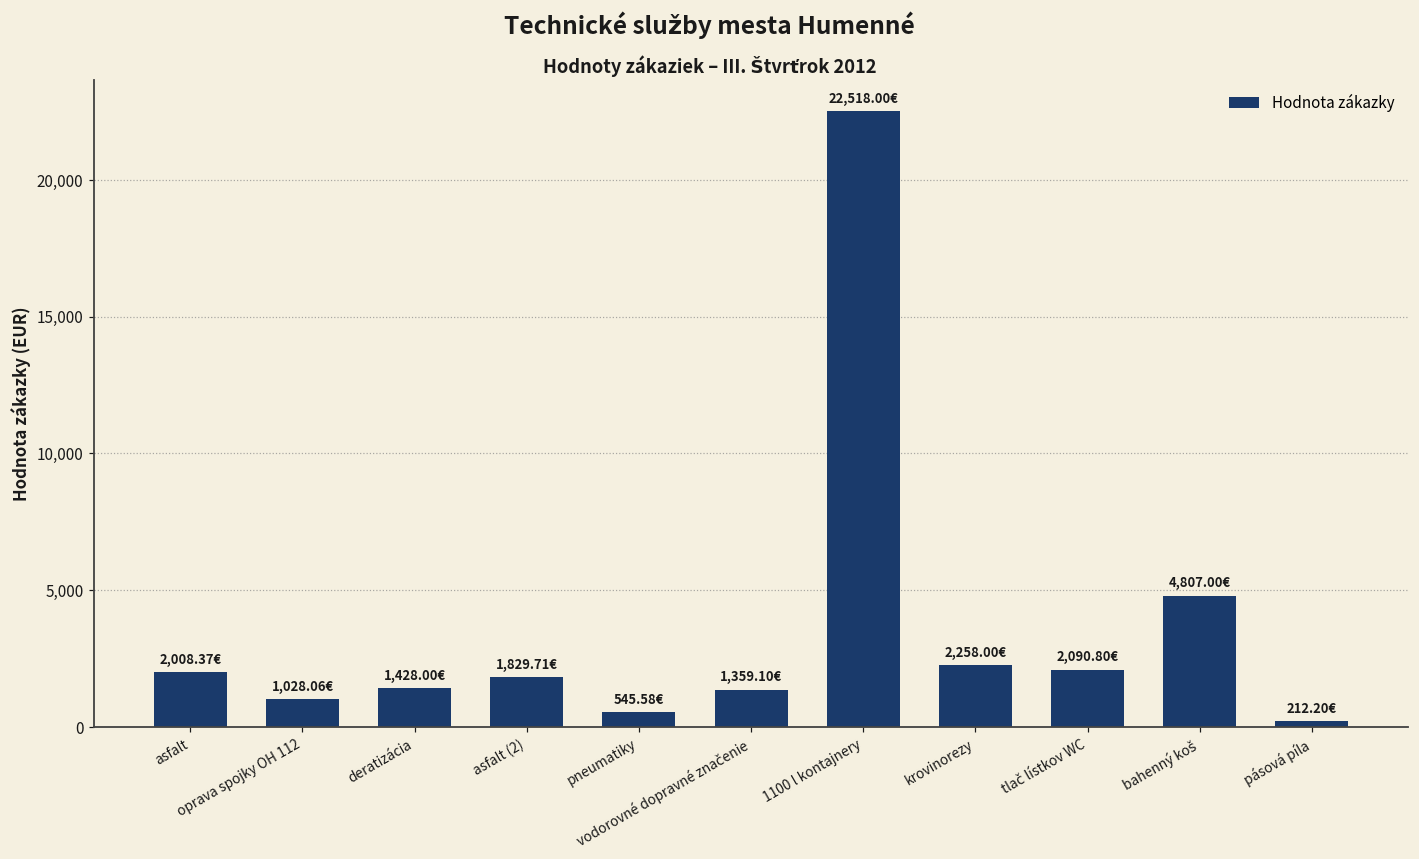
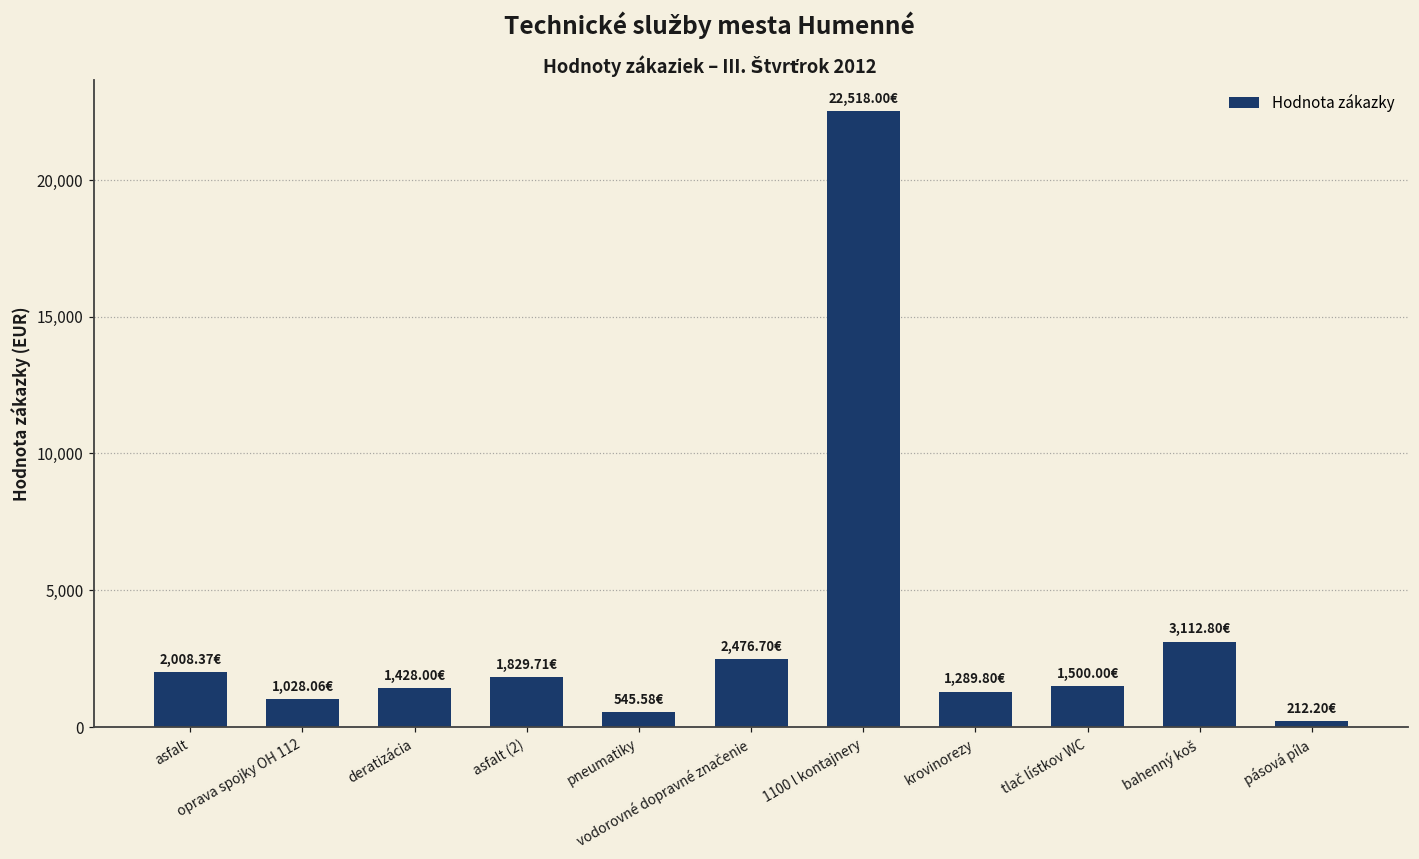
  {
    "asfalt": "2,008.37€",
    "oprava spojky OH 112": "1,028.06€",
    "deratizácia": "1,428.00€",
    "asfalt (2)": "1,829.71€",
    "pneumatiky": "545.58€",
-   "vodorovné dopravné značenie": "1,359.10€",
+   "vodorovné dopravné značenie": "2,476.70€",
    "1100 l kontajnery": "22,518.00€",
-   "krovinorezy": "2,258.00€",
-   "tlač lístkov WC": "2,090.80€",
-   "bahenný koš": "4,807.00€",
+   "krovinorezy": "1,289.80€",
+   "tlač lístkov WC": "1,500.00€",
+   "bahenný koš": "3,112.80€",
    "pásová píla": "212.20€"
  }
